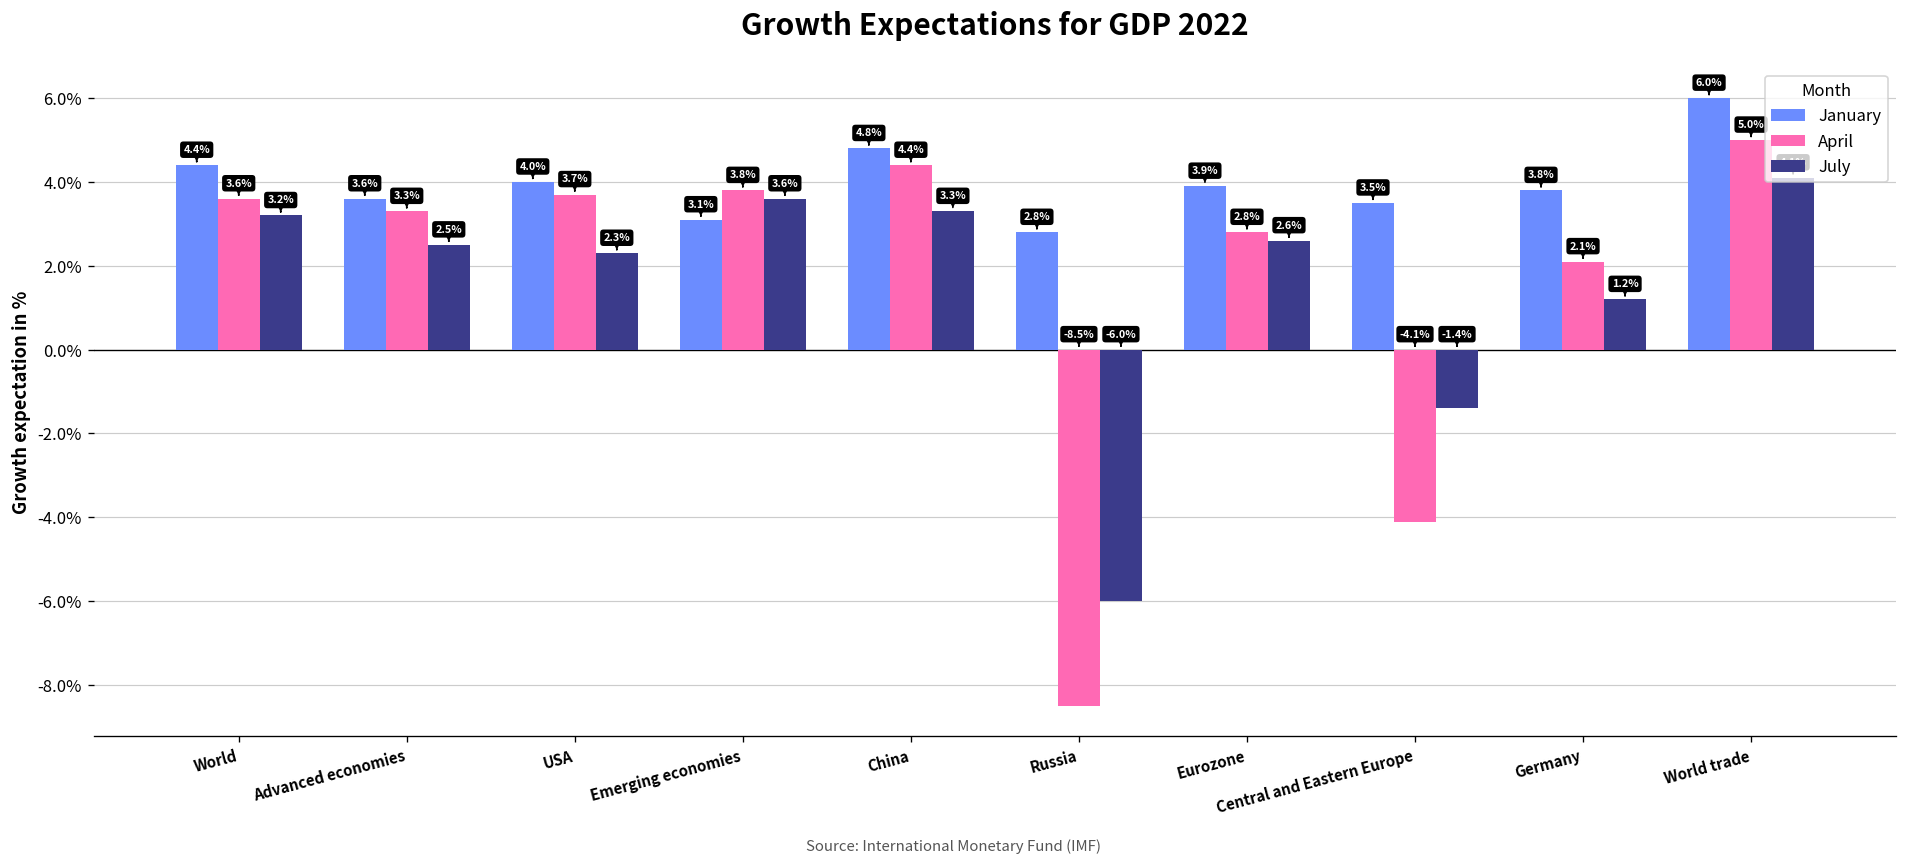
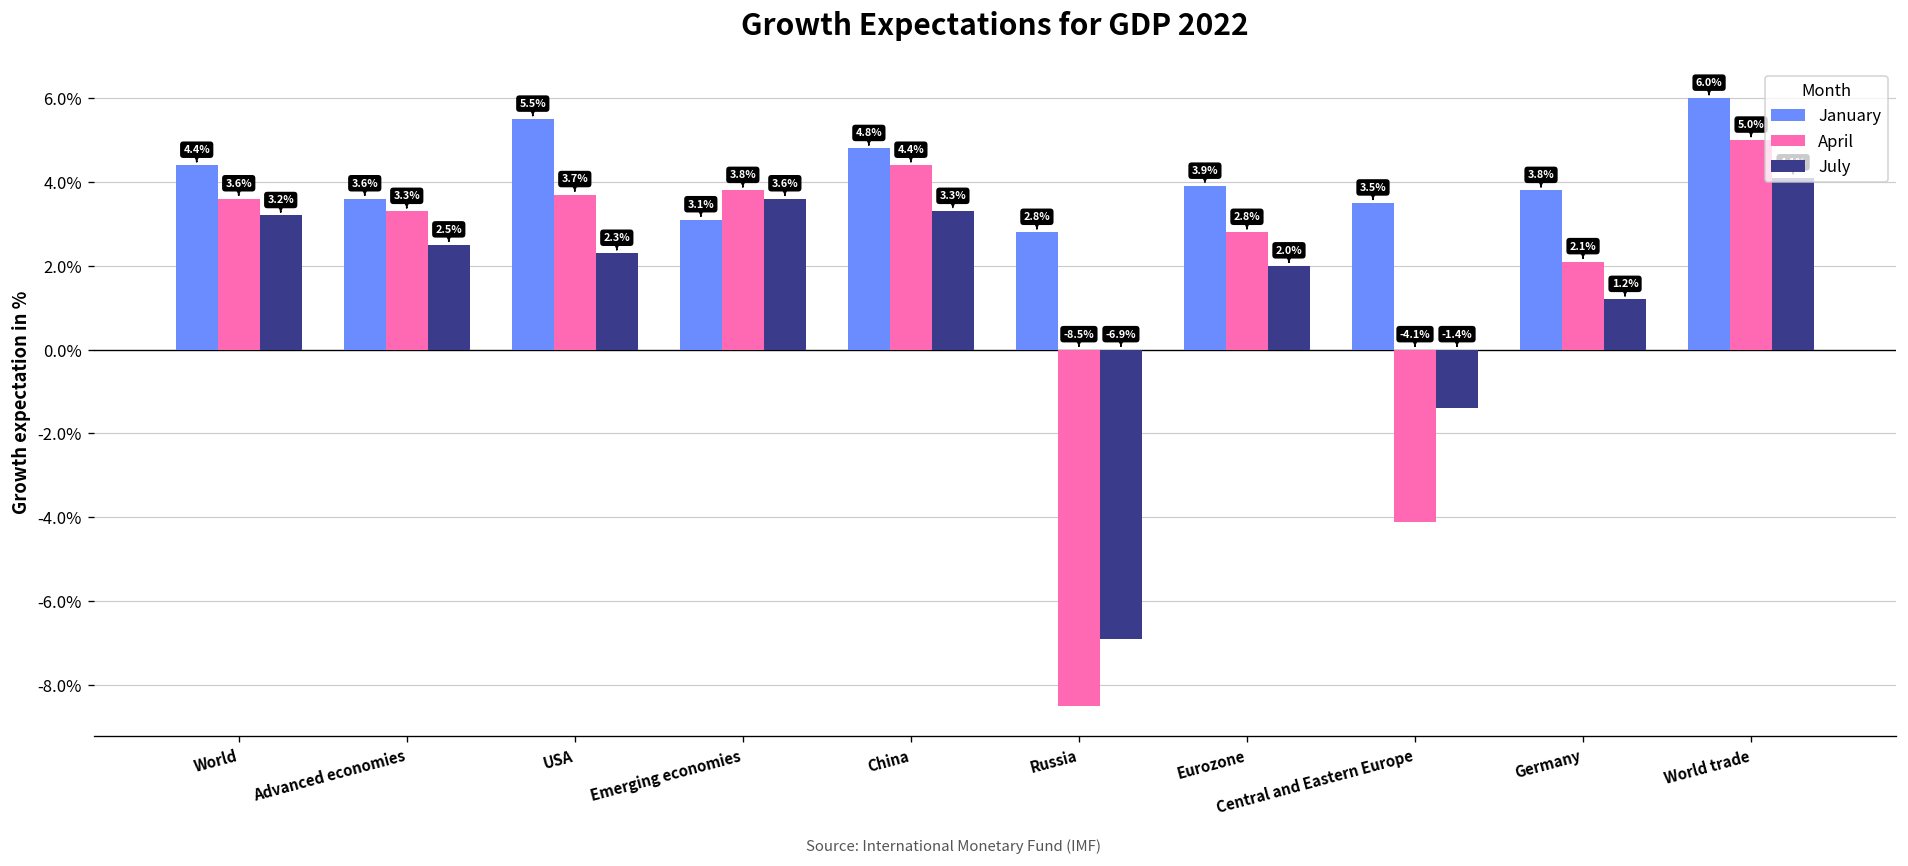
  {
    "January": {
-     "USA": "4.0%"
+     "USA": "5.5%"
    },
    "April": {
      "Russia": "-8.5%",
      "Central and Eastern Europe": "-4.1%"
    },
    "July": {
-     "Russia": "-6.0%",
-     "Eurozone": "2.6%"
+     "Russia": "-6.9%",
+     "Eurozone": "2.0%"
    }
  }
